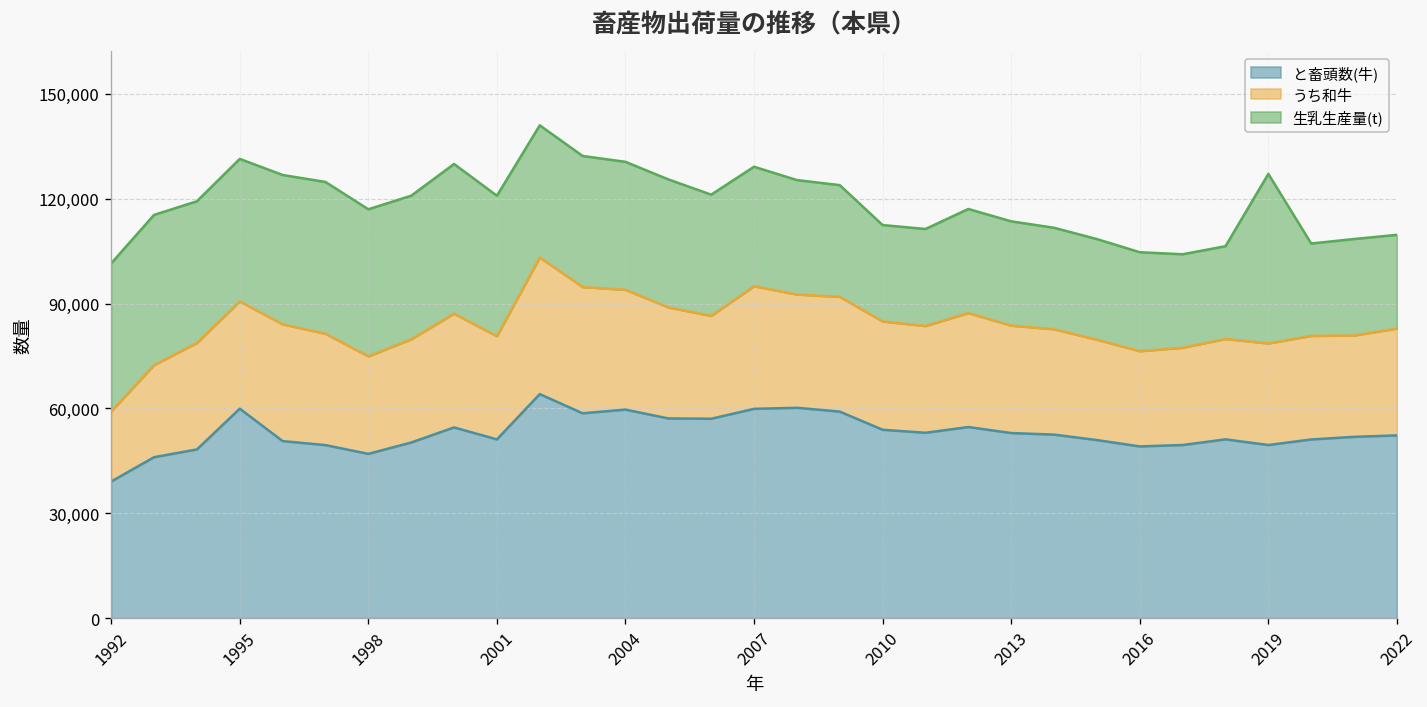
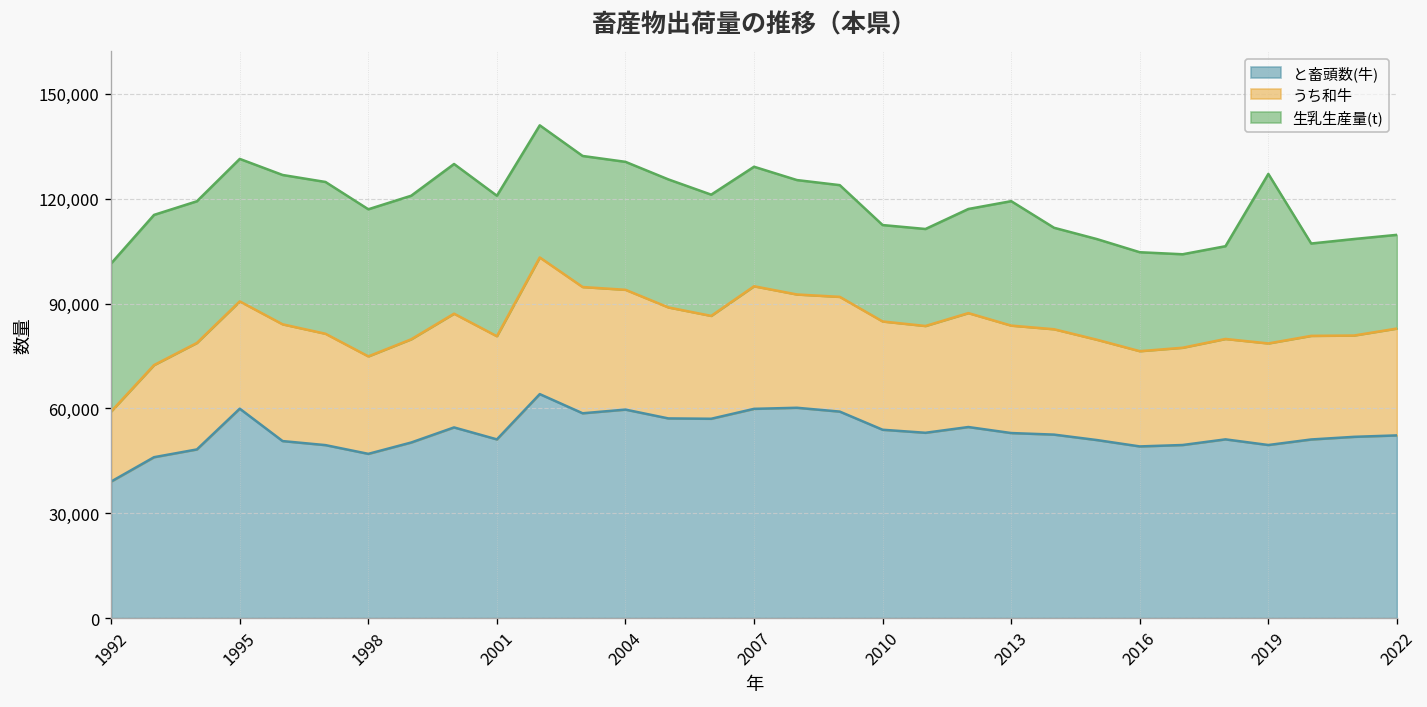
  {
    "と畜頭数(牛)": {
      "1992": "39,000",
      "1995": "60,000",
      "1998": "47,000",
      "2001": "51,000",
      "2004": "60,000",
      "2007": "60,000",
      "2010": "54,000",
      "2013": "53,000",
      "2016": "49,000",
      "2019": "50,000",
      "2022": "52,000"
    },
    "うち和牛": {
      "1992": "20,000",
      "1995": "31,000",
      "1998": "28,000",
      "2001": "30,000",
      "2004": "34,000",
      "2007": "35,000",
      "2010": "31,000",
      "2013": "31,000",
      "2016": "27,000",
      "2019": "29,000",
      "2022": "31,000"
    },
    "生乳生産量(t)": {
      "1992": "42,000",
      "1995": "41,000",
      "1998": "42,000",
      "2001": "40,000",
      "2004": "37,000",
      "2007": "34,000",
      "2010": "28,000",
-     "2013": "30,000",
+     "2013": "36,000",
      "2016": "28,000",
      "2019": "49,000",
      "2022": "27,000"
    }
  }
